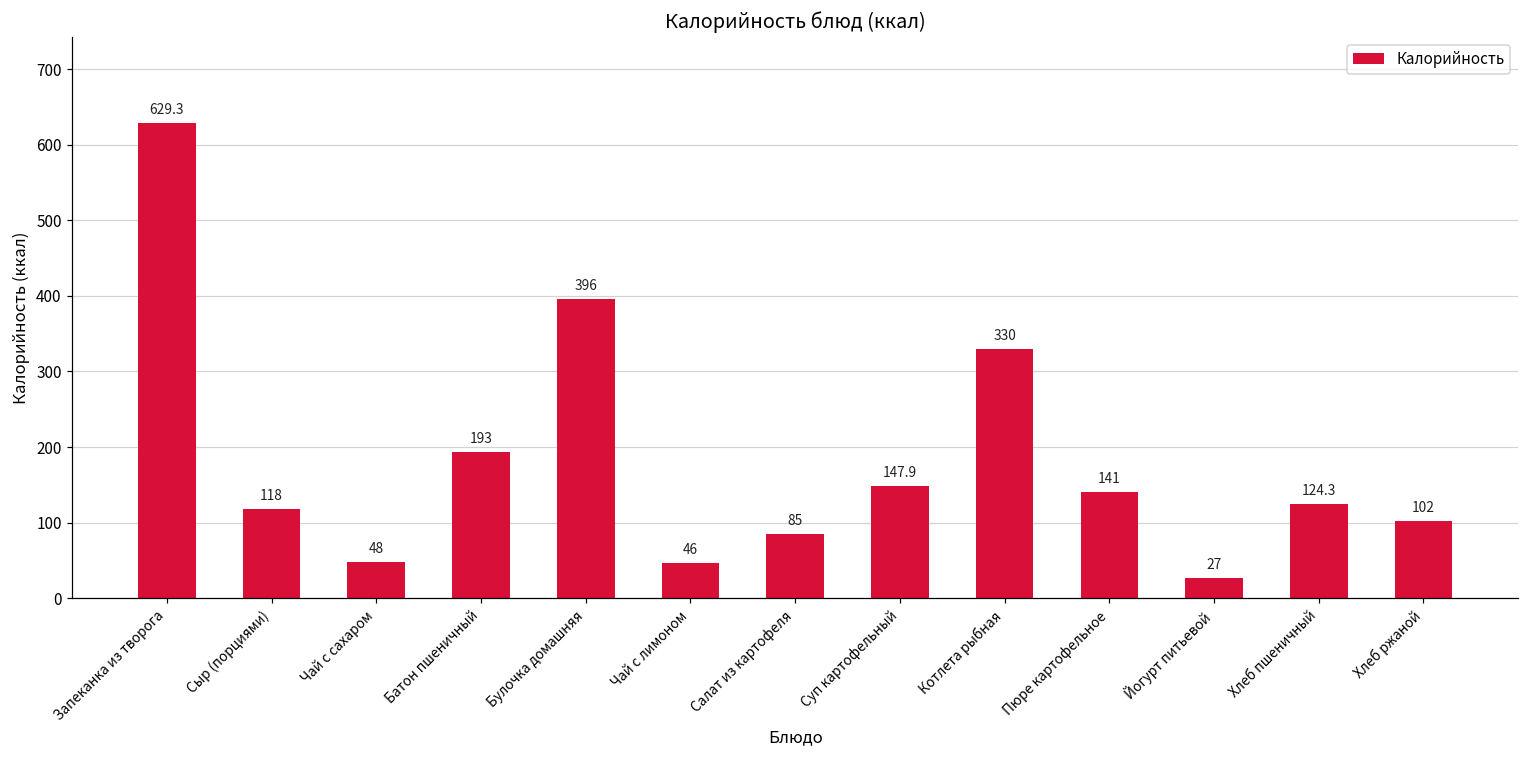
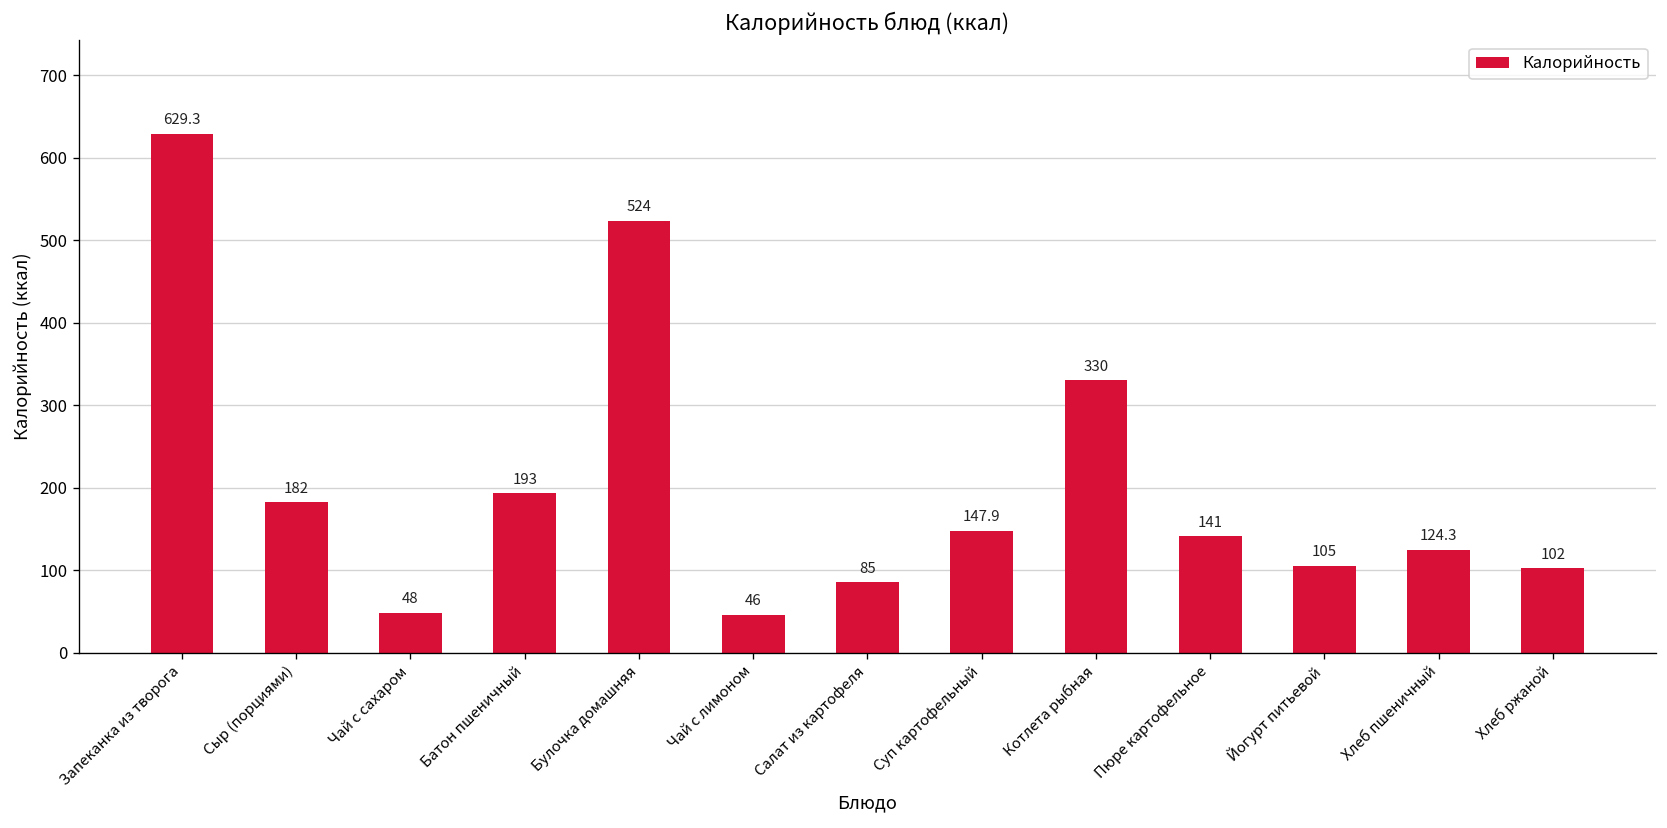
  {
    "Запеканка из творога": 629.3,
-   "Сыр (порциями)": 118,
+   "Сыр (порциями)": 182,
    "Чай с сахаром": 48,
    "Батон пшеничный": 193,
-   "Булочка домашняя": 396,
+   "Булочка домашняя": 524,
    "Чай с лимоном": 46,
    "Салат из картофеля": 85,
    "Суп картофельный": 147.9,
    "Котлета рыбная": 330,
    "Пюре картофельное": 141,
-   "Йогурт питьевой": 27,
+   "Йогурт питьевой": 105,
    "Хлеб пшеничный": 124.3,
    "Хлеб ржаной": 102
  }
